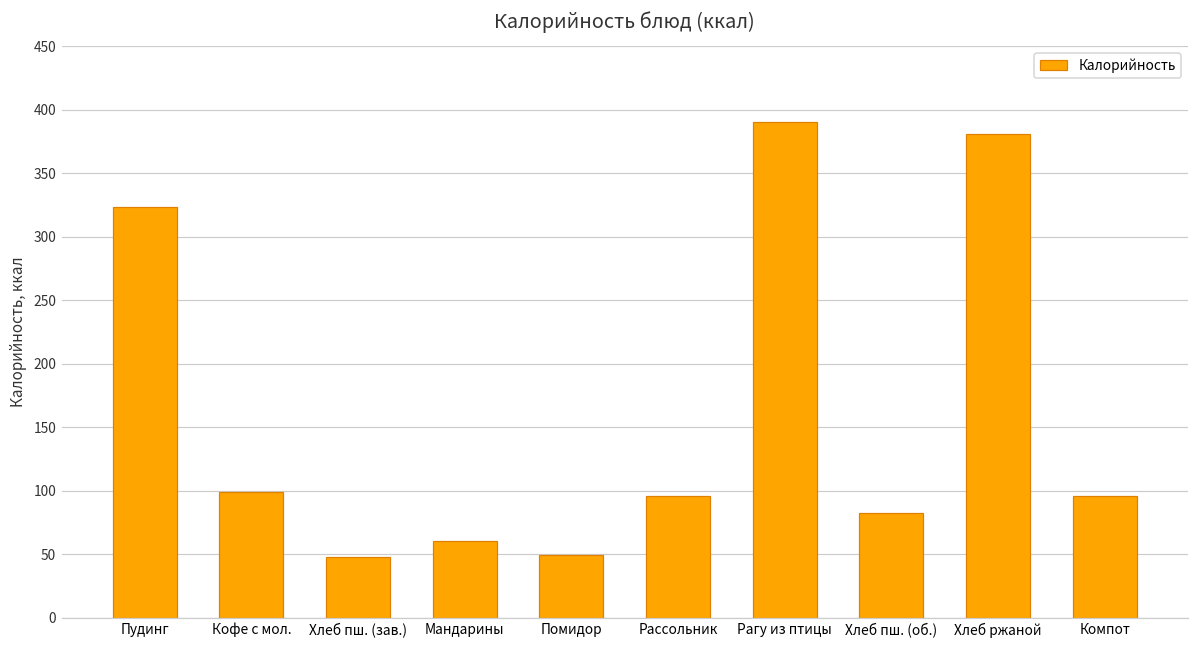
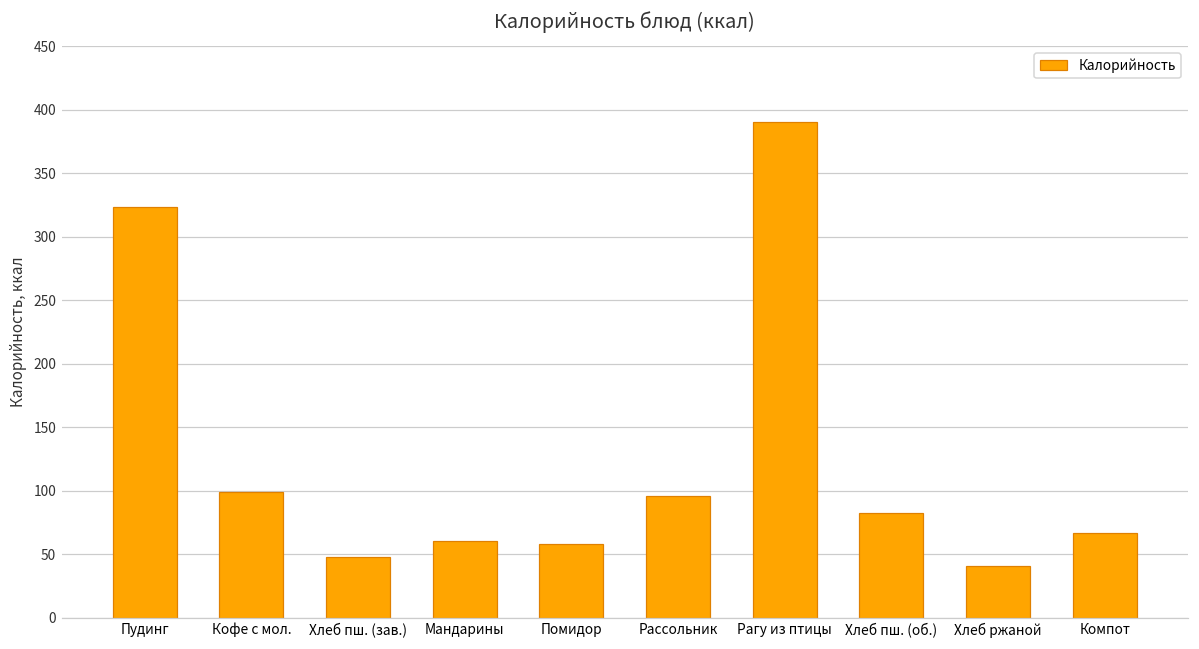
  {
    "Пудинг": 324,
    "Кофе с мол.": 99,
    "Хлеб пш. (зав.)": 47,
    "Мандарины": 60,
-   "Помидор": 49,
+   "Помидор": 58,
    "Рассольник": 96,
    "Рагу из птицы": 390,
    "Хлеб пш. (об.)": 83,
-   "Хлеб ржаной": 381,
-   "Компот": 96
+   "Хлеб ржаной": 41,
+   "Компот": 67
  }
